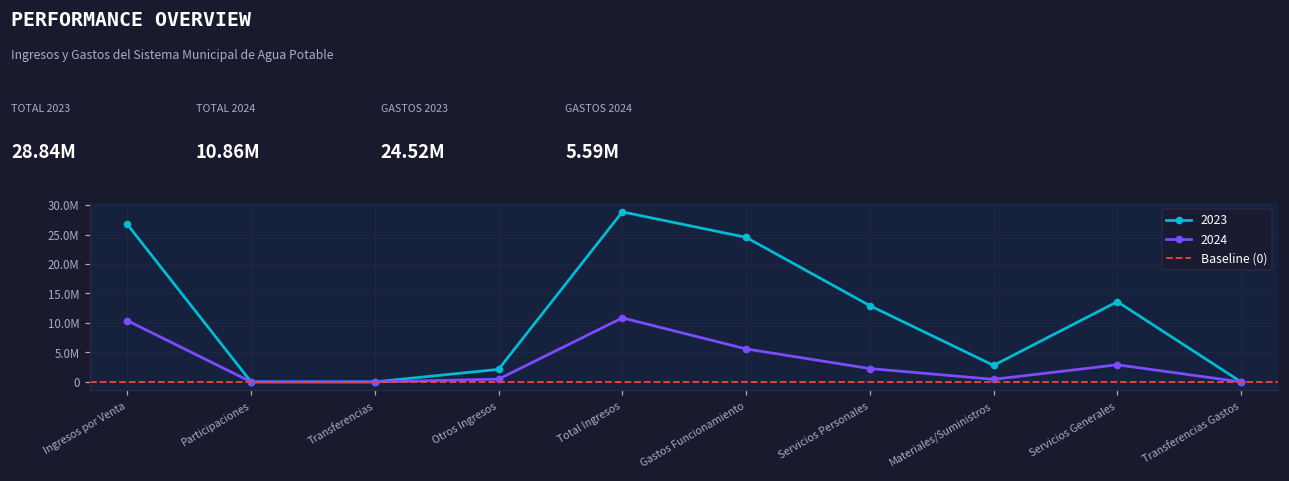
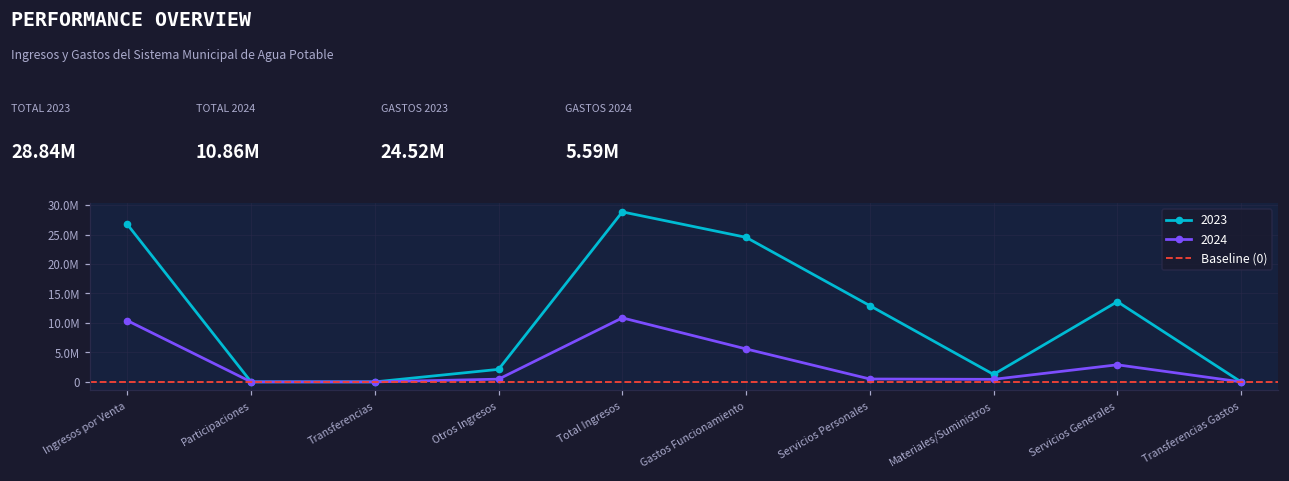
  {
    "2023": {
      "Ingresos por Venta": 27000000,
      "Otros Ingresos": 2000000,
      "Total Ingresos": 29000000,
      "Gastos Funcionamiento": 25000000,
      "Servicios Personales": 13000000,
-     "Materiales/Suministros": 3000000,
+     "Materiales/Suministros": 1000000,
      "Servicios Generales": 14000000
    },
    "2024": {
      "Ingresos por Venta": 10000000,
      "Otros Ingresos": 0,
      "Total Ingresos": 11000000,
      "Gastos Funcionamiento": 6000000,
-     "Servicios Personales": 2000000,
+     "Servicios Personales": 0,
      "Materiales/Suministros": 0,
      "Servicios Generales": 3000000
    }
  }
